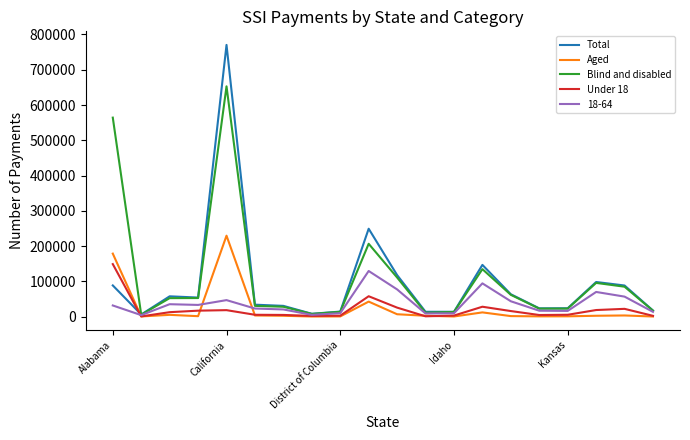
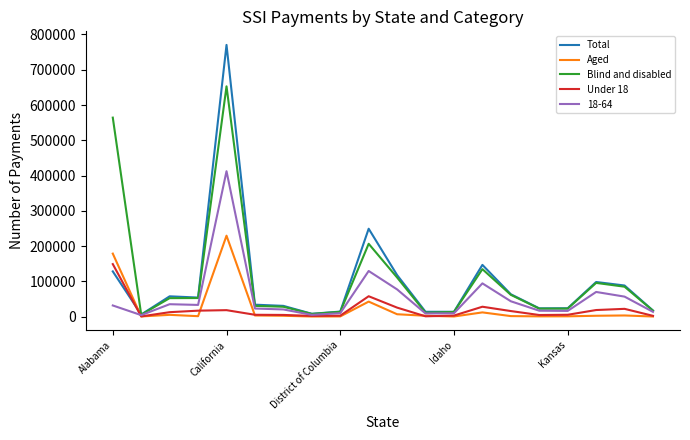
  {
    "Total": {
-     "Alabama": 90000,
+     "Alabama": 130000,
      "California": 770000
    },
    "Aged": {
      "Alabama": 180000,
      "California": 230000
    },
    "Blind and disabled": {
      "Alabama": 560000,
      "California": 650000
    },
    "Under 18": {
      "Alabama": 150000,
      "California": 20000
    },
    "18-64": {
      "Alabama": 30000,
-     "California": 50000
+     "California": 410000
    }
  }
